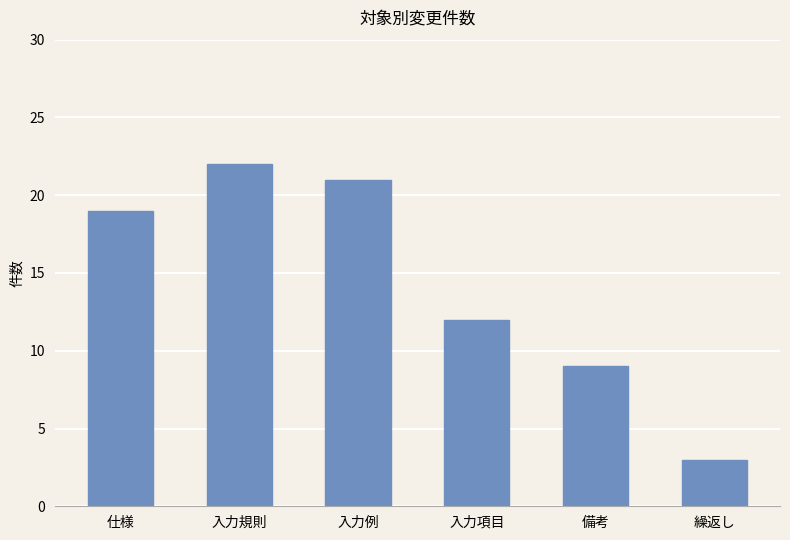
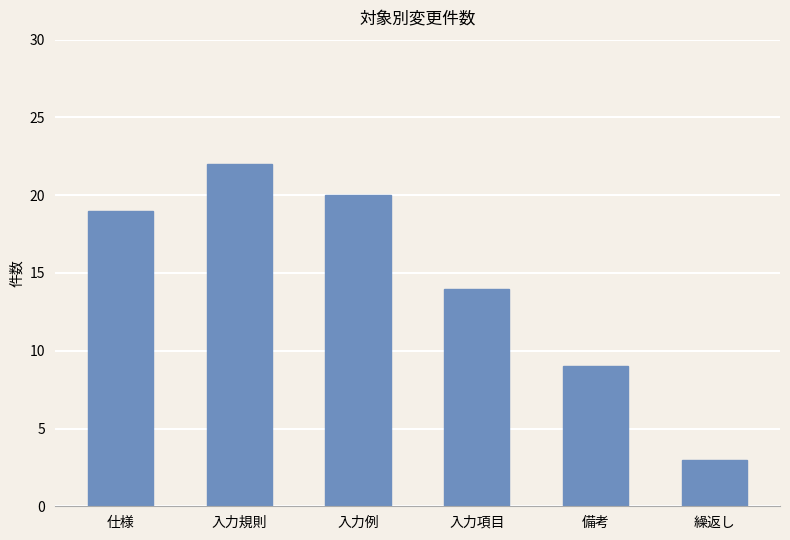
  {
    "仕様": 19,
    "入力規則": 22,
-   "入力例": 21,
-   "入力項目": 12,
+   "入力例": 20,
+   "入力項目": 14,
    "備考": 9,
    "繰返し": 3
  }
